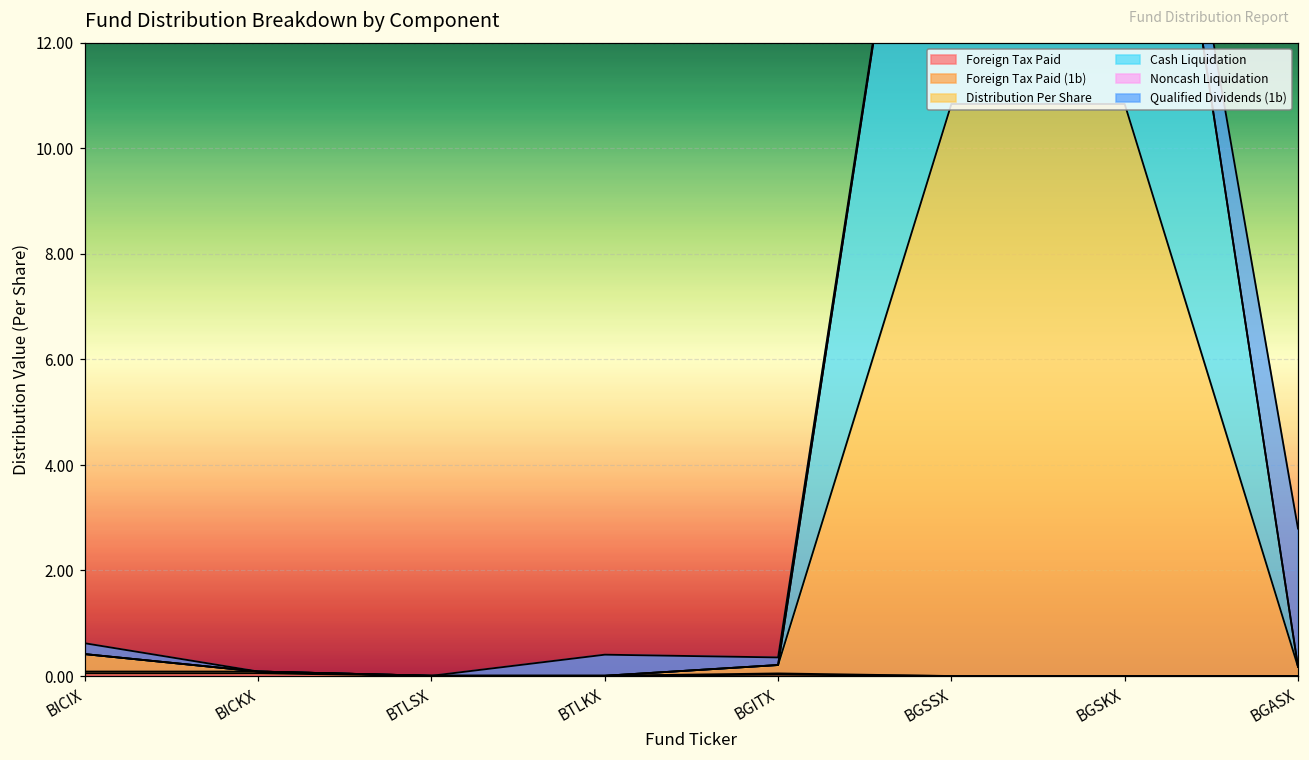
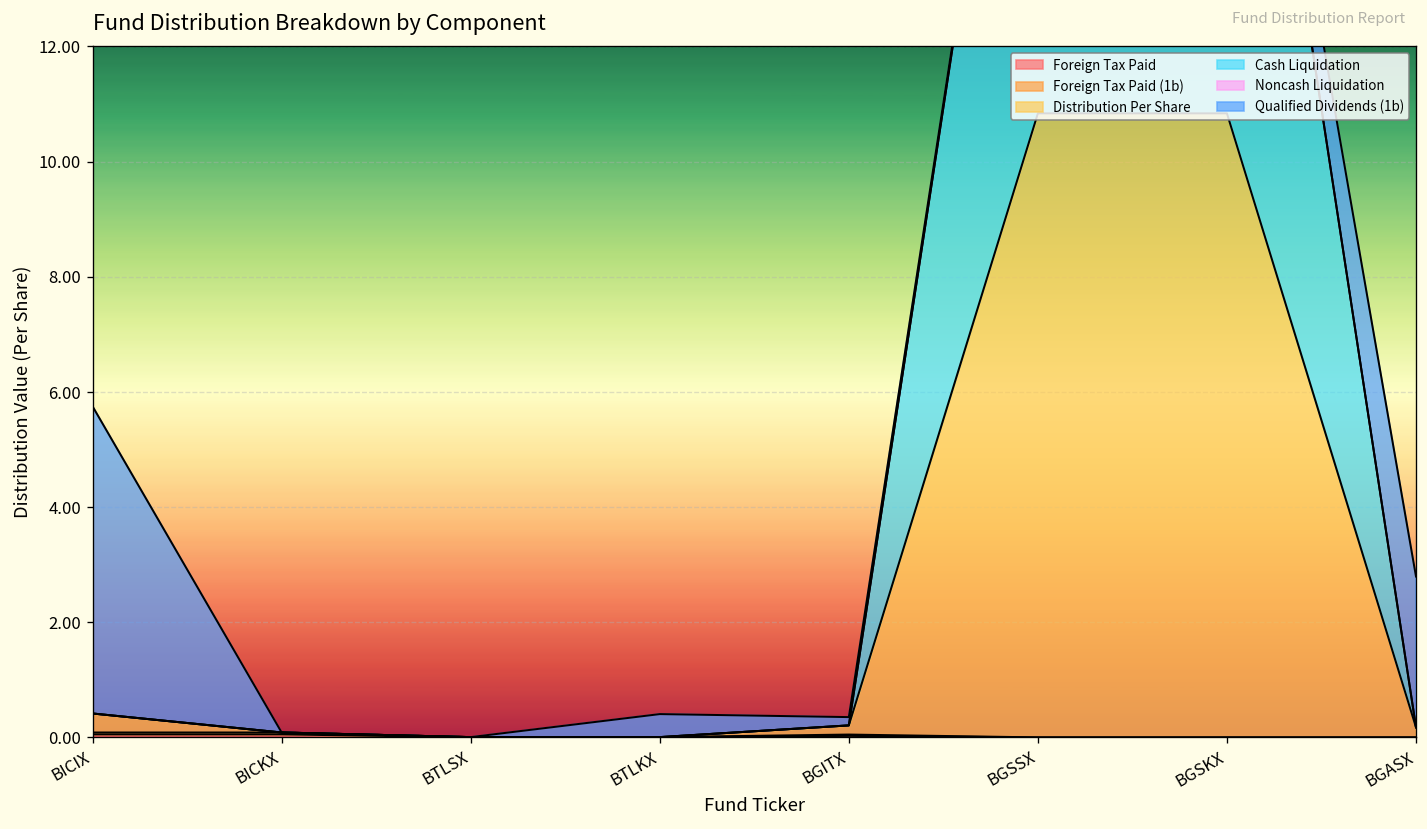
  {
    "Qualified Dividends (1b)": {
-     "BICIX": 0.2,
+     "BICIX": 5.3,
      "BTLKX": 0.4,
      "BGITX": 0.1,
      "BGASX": 2.6
    }
  }
